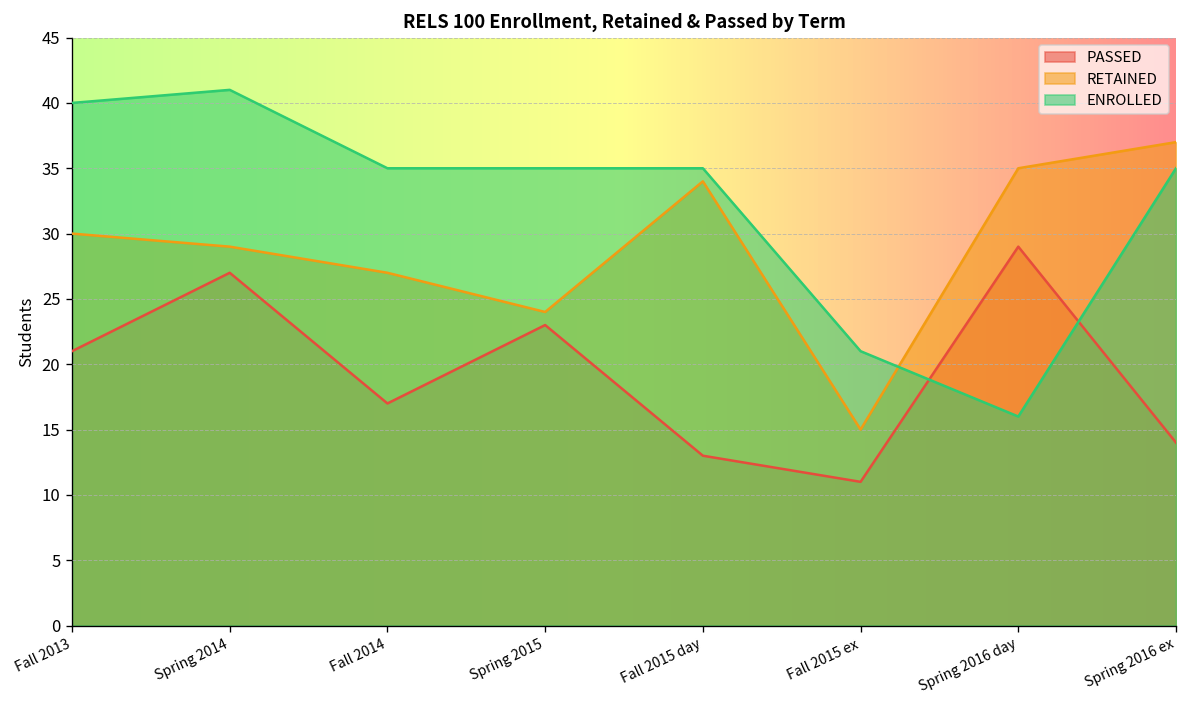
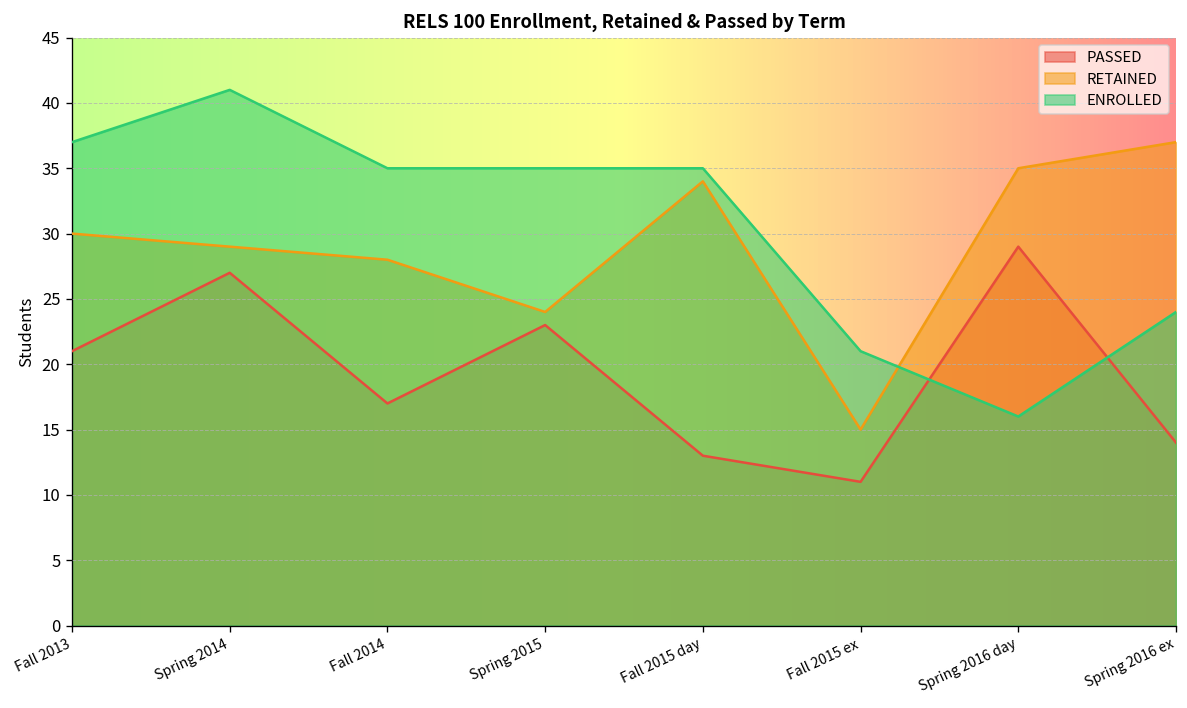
  {
    "PASSED": {
      "Fall 2013": 21,
      "Spring 2014": 27,
      "Fall 2014": 17,
      "Spring 2015": 23,
      "Fall 2015 day": 13,
      "Fall 2015 ex": 11,
      "Spring 2016 day": 29,
      "Spring 2016 ex": 14
    },
    "RETAINED": {
      "Fall 2013": 30,
      "Spring 2014": 29,
-     "Fall 2014": 27,
+     "Fall 2014": 28,
      "Spring 2015": 24,
      "Fall 2015 day": 34,
      "Fall 2015 ex": 15,
      "Spring 2016 day": 35,
      "Spring 2016 ex": 37
    },
    "ENROLLED": {
-     "Fall 2013": 40,
+     "Fall 2013": 37,
      "Spring 2014": 41,
      "Fall 2014": 35,
      "Spring 2015": 35,
      "Fall 2015 day": 35,
      "Fall 2015 ex": 21,
      "Spring 2016 day": 16,
-     "Spring 2016 ex": 35
+     "Spring 2016 ex": 24
    }
  }
